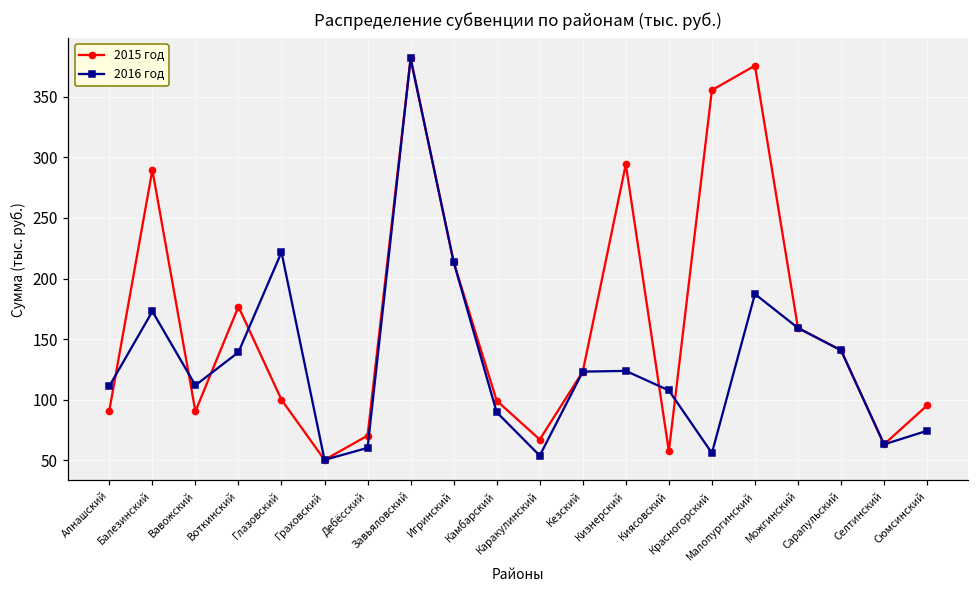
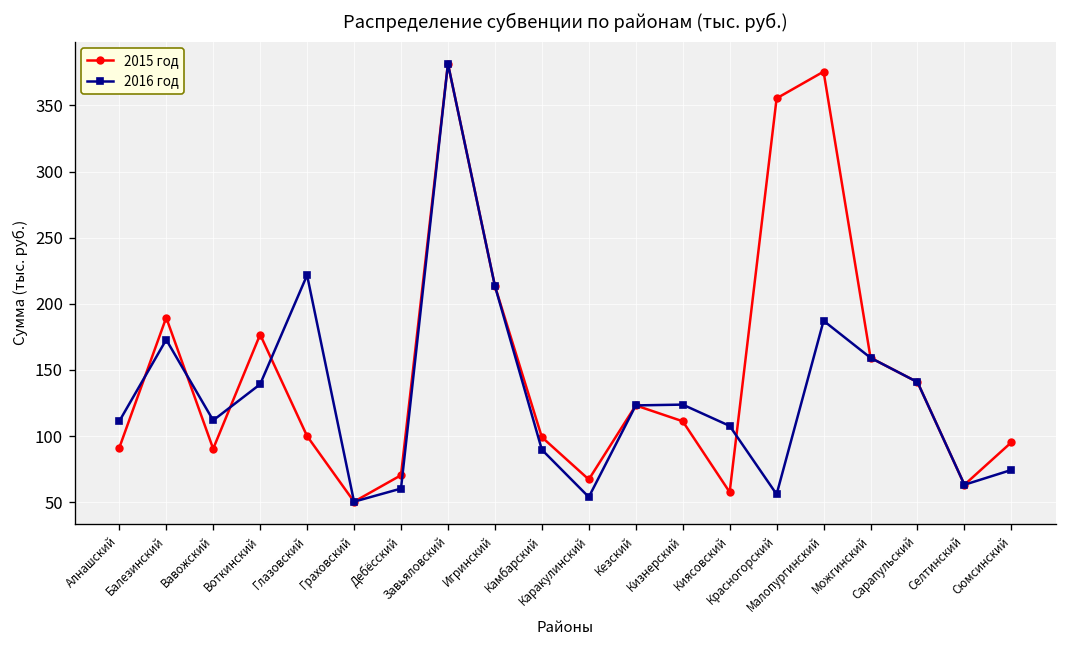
  {
    "2015 год": {
      "Алнашский": 91,
-     "Балезинский": 290,
+     "Балезинский": 190,
      "Вавожский": 90,
      "Воткинский": 177,
      "Глазовский": 100,
      "Дебёсский": 70,
      "Камбарский": 99,
      "Каракулинский": 67,
-     "Кизнерский": 294,
+     "Кизнерский": 111,
      "Киясовский": 58,
      "Красногорский": 355,
      "Малопургинский": 376,
      "Сюмсинский": 95
    },
    "2016 год": {
      "Алнашский": 111,
      "Балезинский": 173,
      "Вавожский": 112,
      "Воткинский": 139,
      "Глазовский": 222,
      "Дебёсский": 60,
      "Камбарский": 90,
      "Каракулинский": 54,
      "Кизнерский": 124,
      "Киясовский": 108,
      "Красногорский": 56,
      "Малопургинский": 187,
      "Сюмсинский": 74
    }
  }
